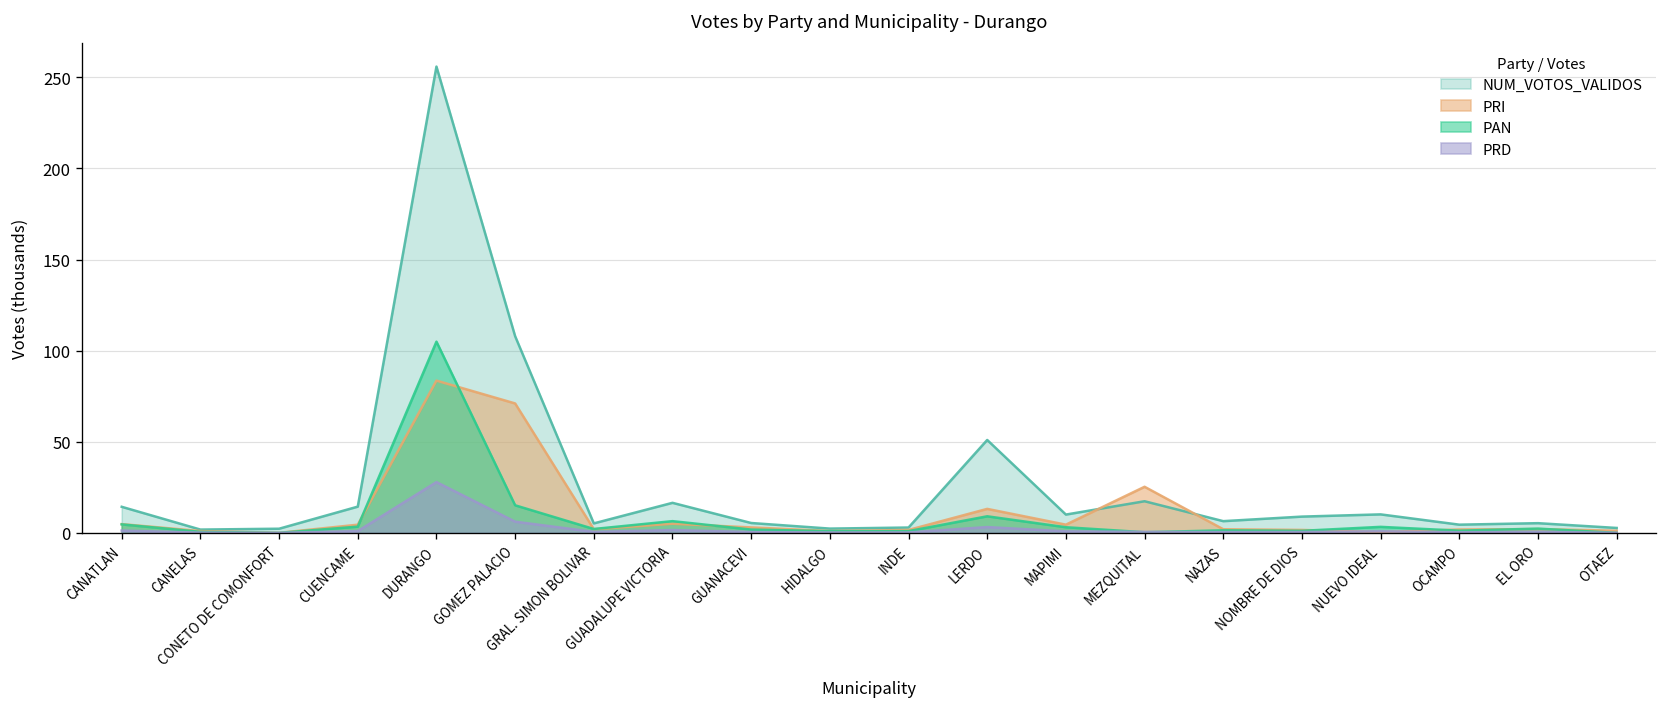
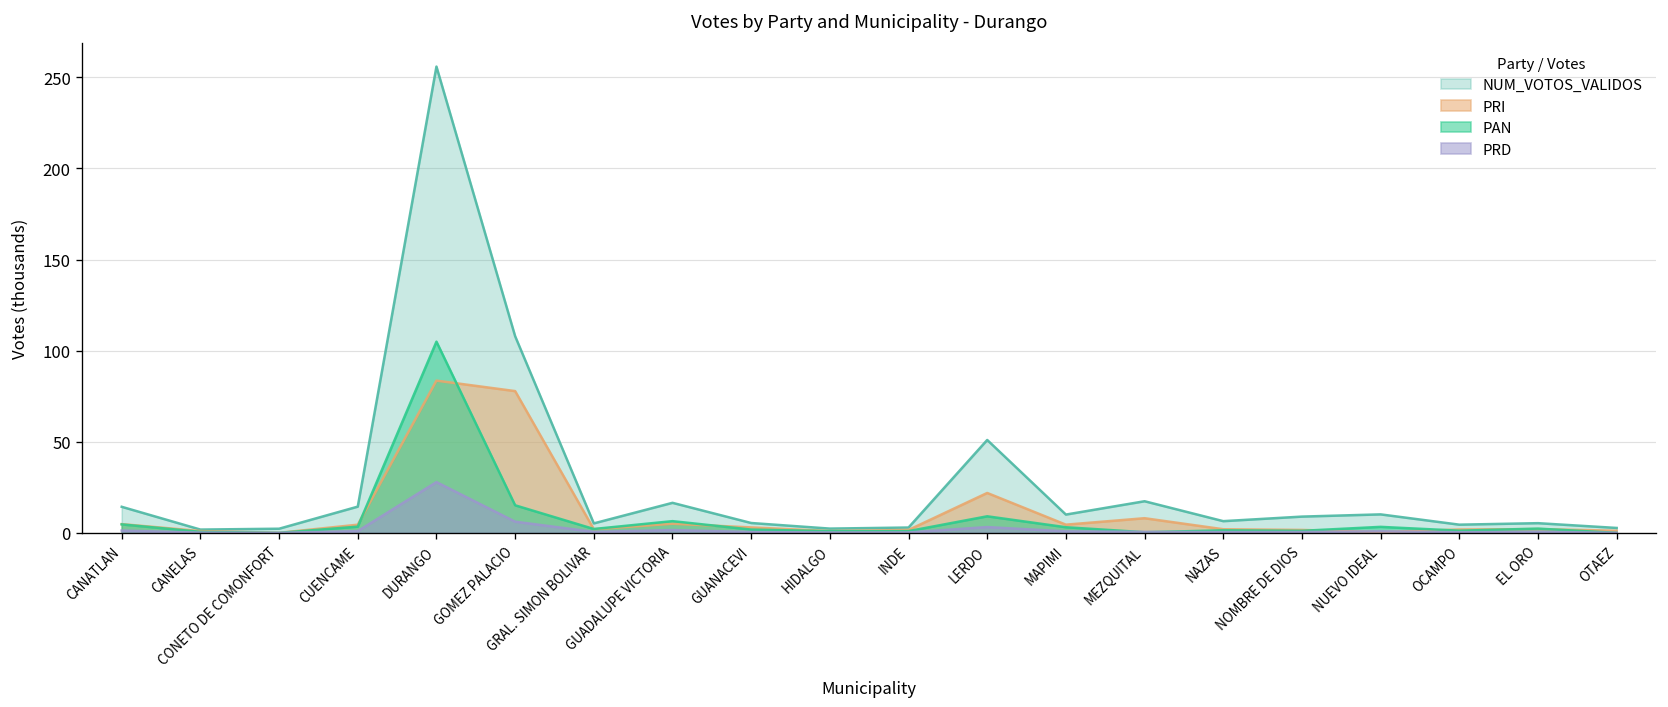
  {
    "PRI": {
      "DURANGO": 84,
-     "GOMEZ PALACIO": 71,
-     "LERDO": 13,
-     "MEZQUITAL": 25
+     "GOMEZ PALACIO": 78,
+     "LERDO": 22,
+     "MEZQUITAL": 8
    }
  }
